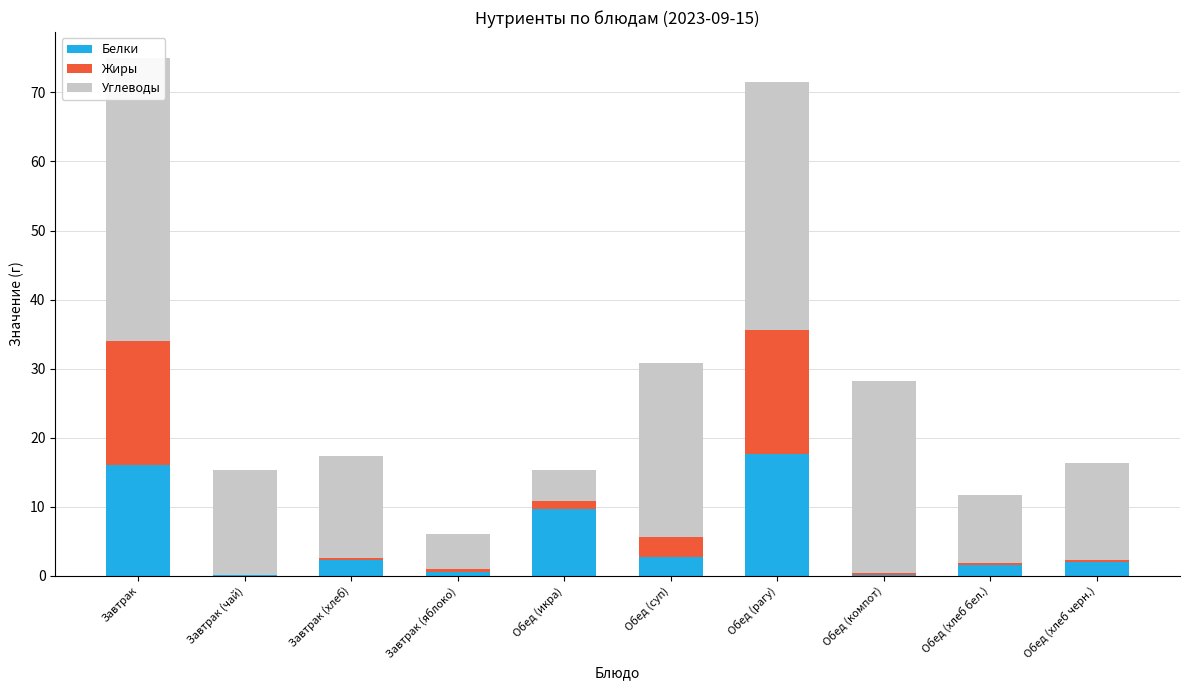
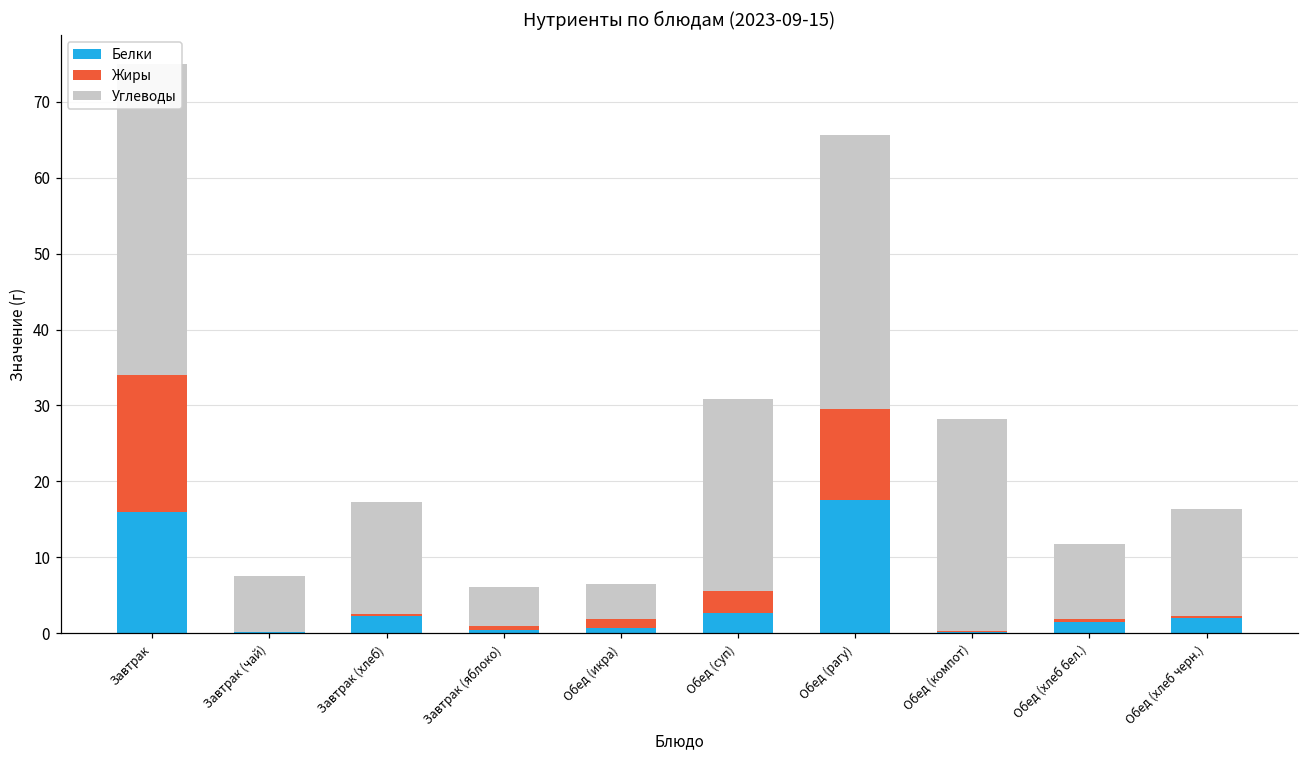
  {
    "Белки": {
      "Завтрак": 16,
      "Завтрак (хлеб)": 2,
      "Завтрак (яблоко)": 0,
-     "Обед (икра)": 10,
+     "Обед (икра)": 1,
      "Обед (суп)": 3,
      "Обед (рагу)": 18,
      "Обед (хлеб бел.)": 2,
      "Обед (хлеб черн.)": 2
    },
    "Жиры": {
      "Завтрак": 18,
      "Завтрак (яблоко)": 0,
      "Обед (икра)": 1,
      "Обед (суп)": 3,
-     "Обед (рагу)": 18
+     "Обед (рагу)": 12
    },
    "Углеводы": {
-     "Завтрак (чай)": 15,
+     "Завтрак (чай)": 7,
      "Завтрак (хлеб)": 15,
      "Завтрак (яблоко)": 5,
      "Обед (икра)": 5,
      "Обед (суп)": 25,
      "Обед (рагу)": 36,
      "Обед (компот)": 28,
      "Обед (хлеб бел.)": 10,
      "Обед (хлеб черн.)": 14
    }
  }
